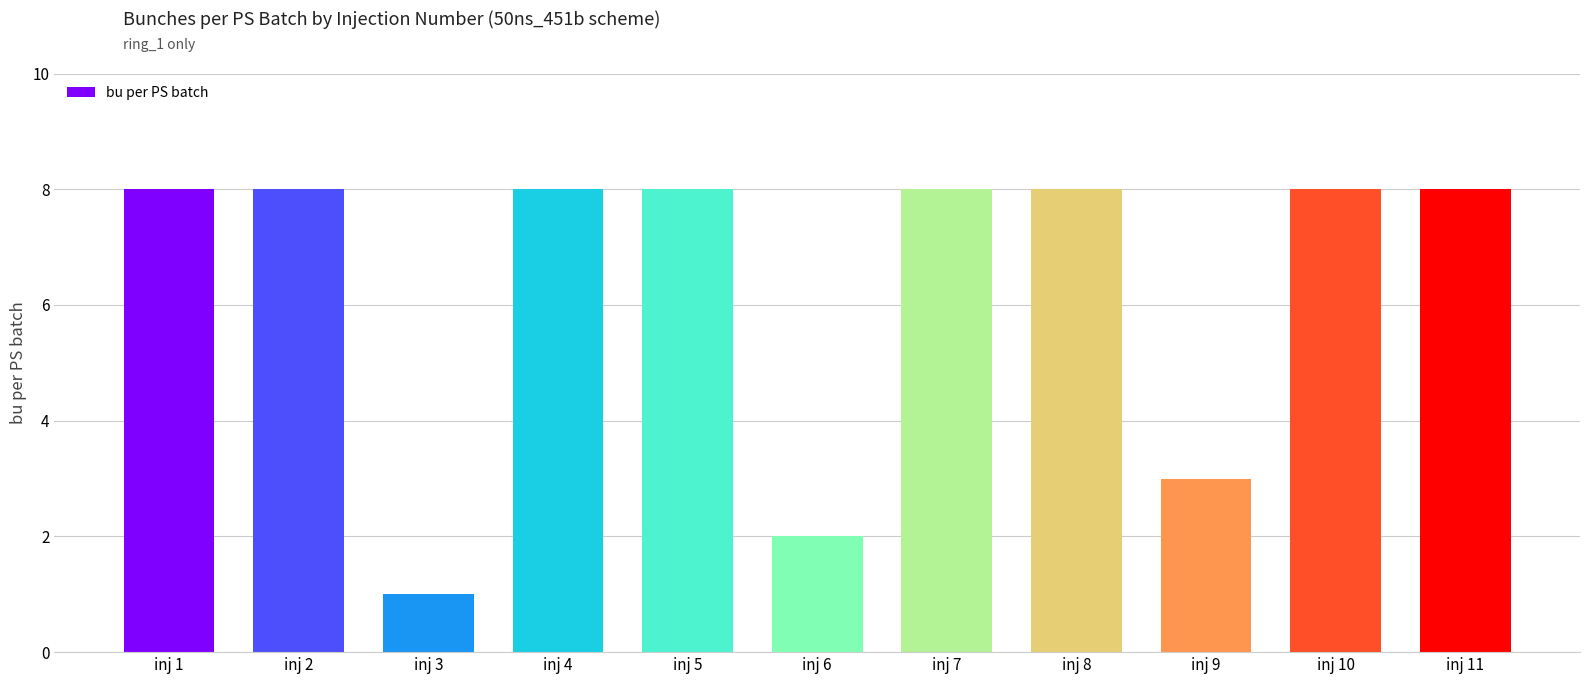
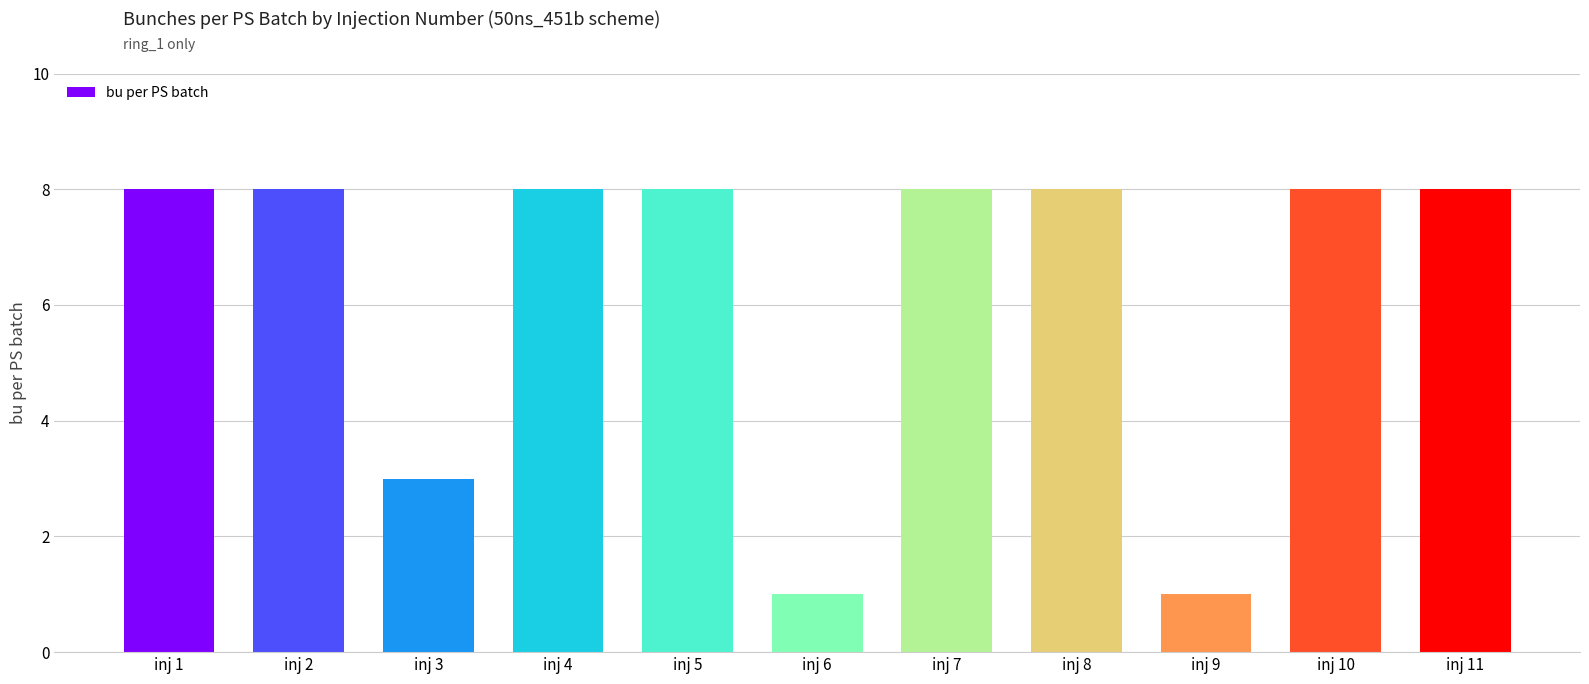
  {
    "inj 1": 8,
    "inj 2": 8,
-   "inj 3": 1,
+   "inj 3": 3,
    "inj 4": 8,
    "inj 5": 8,
-   "inj 6": 2,
+   "inj 6": 1,
    "inj 7": 8,
    "inj 8": 8,
-   "inj 9": 3,
+   "inj 9": 1,
    "inj 10": 8,
    "inj 11": 8
  }
